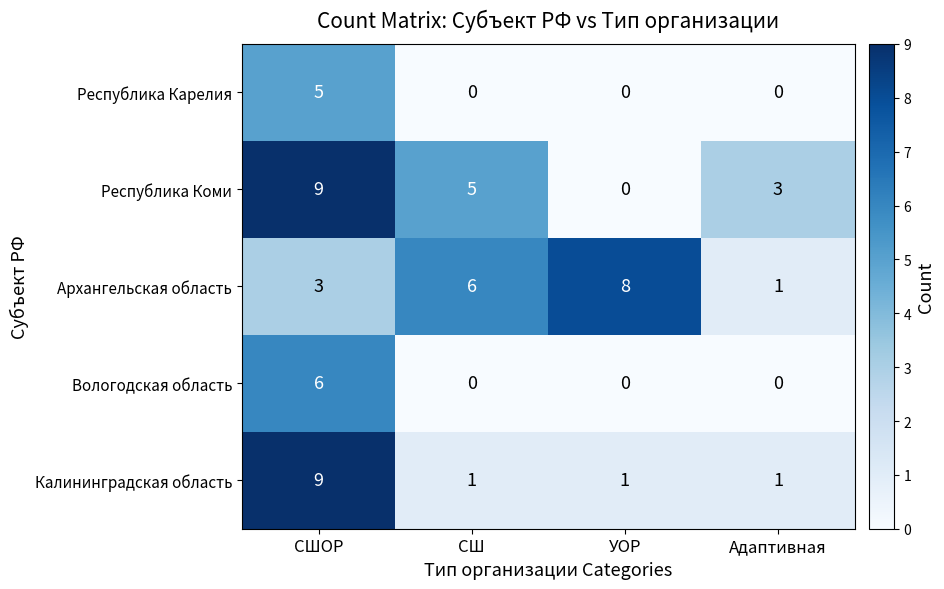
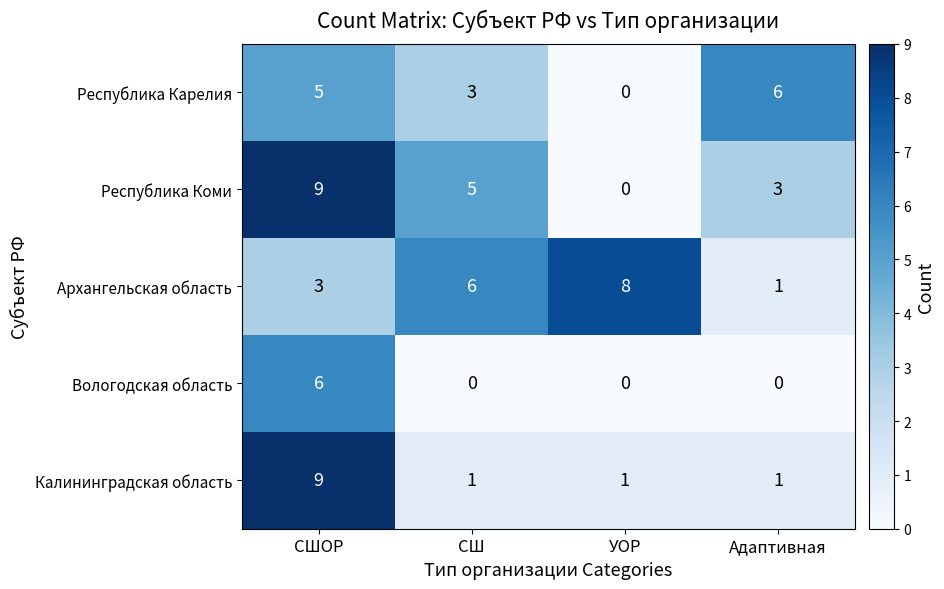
  {
    "Республика Карелия": {
      "СШОР": 5,
-     "СШ": 0,
+     "СШ": 3,
      "УОР": 0,
-     "Адаптивная": 0
+     "Адаптивная": 6
    },
    "Республика Коми": {
      "СШОР": 9,
      "СШ": 5,
      "УОР": 0,
      "Адаптивная": 3
    },
    "Архангельская область": {
      "СШОР": 3,
      "СШ": 6,
      "УОР": 8,
      "Адаптивная": 1
    },
    "Вологодская область": {
      "СШОР": 6,
      "СШ": 0,
      "УОР": 0,
      "Адаптивная": 0
    },
    "Калининградская область": {
      "СШОР": 9,
      "СШ": 1,
      "УОР": 1,
      "Адаптивная": 1
    }
  }
